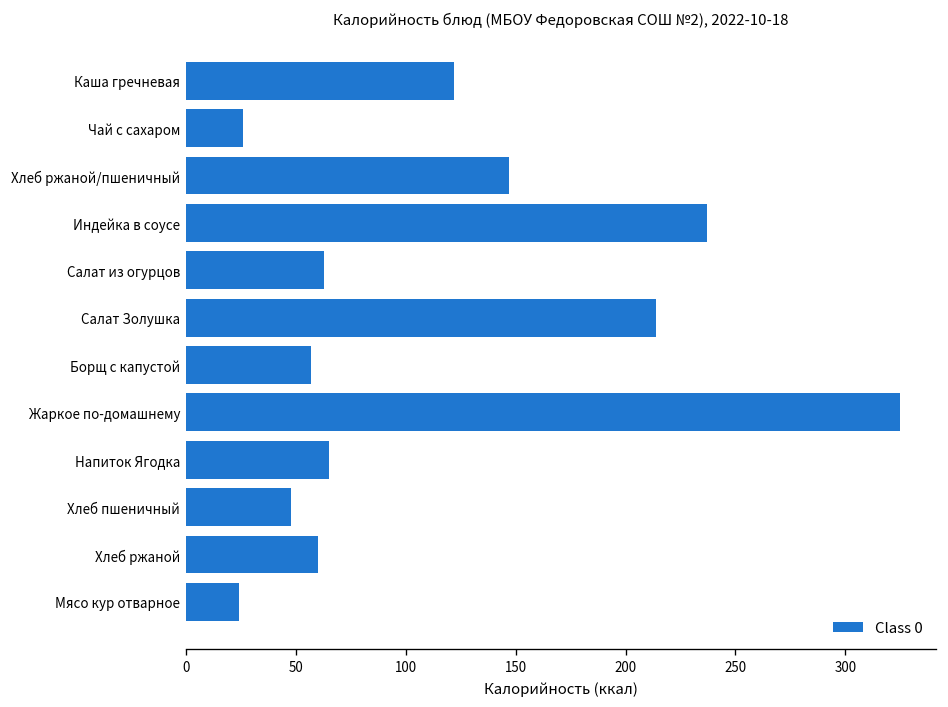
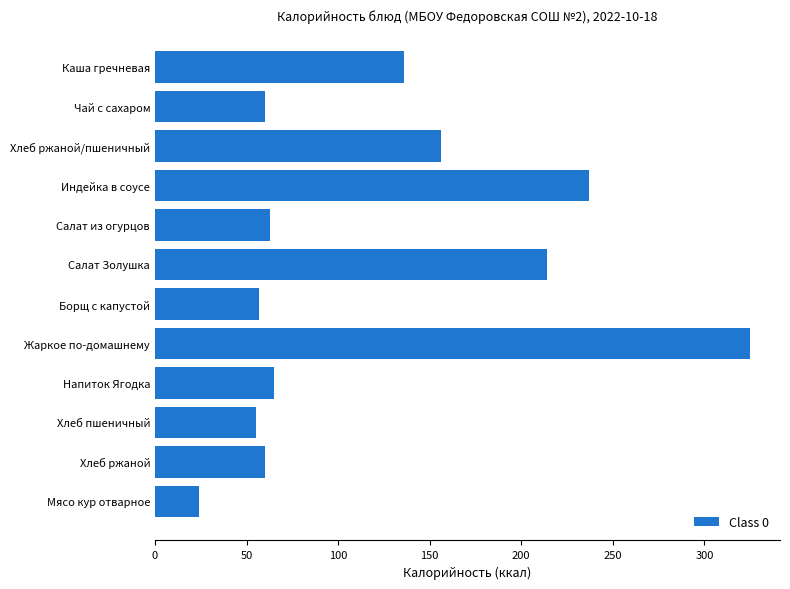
  {
-   "Каша гречневая": 122,
-   "Чай с сахаром": 26,
-   "Хлеб ржаной/пшеничный": 147,
+   "Каша гречневая": 136,
+   "Чай с сахаром": 60,
+   "Хлеб ржаной/пшеничный": 156,
    "Индейка в соусе": 237,
    "Салат из огурцов": 63,
    "Салат Золушка": 214,
    "Борщ с капустой": 57,
    "Жаркое по-домашнему": 325,
    "Напиток Ягодка": 65,
-   "Хлеб пшеничный": 48,
+   "Хлеб пшеничный": 55,
    "Хлеб ржаной": 60,
    "Мясо кур отварное": 24
  }
